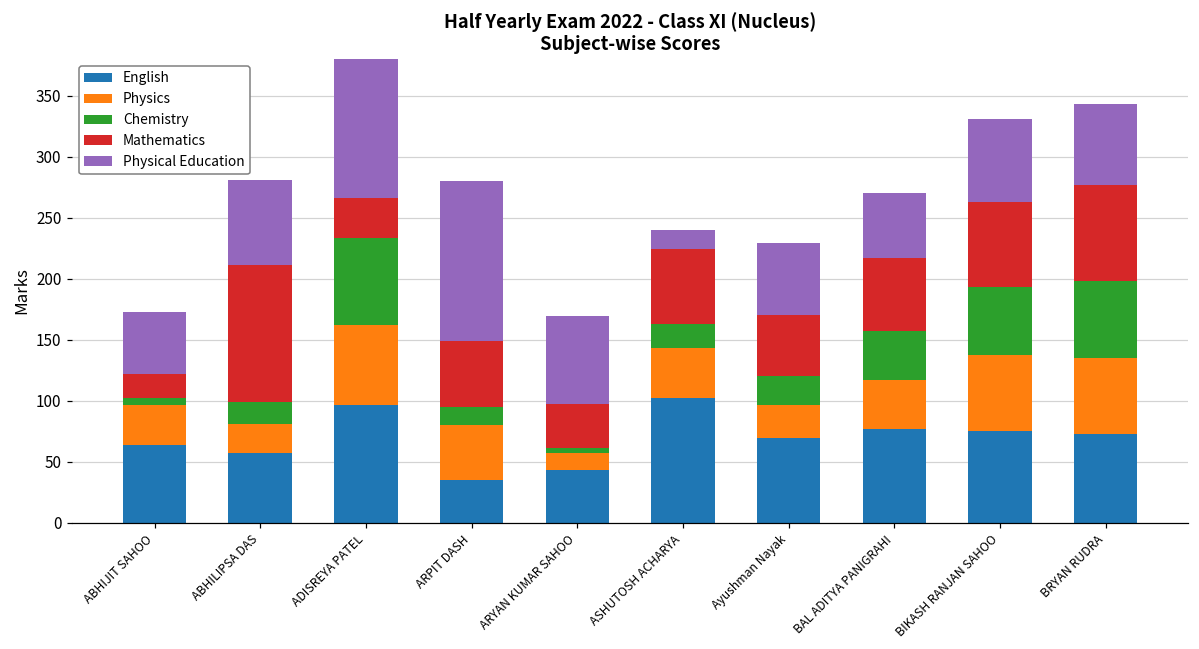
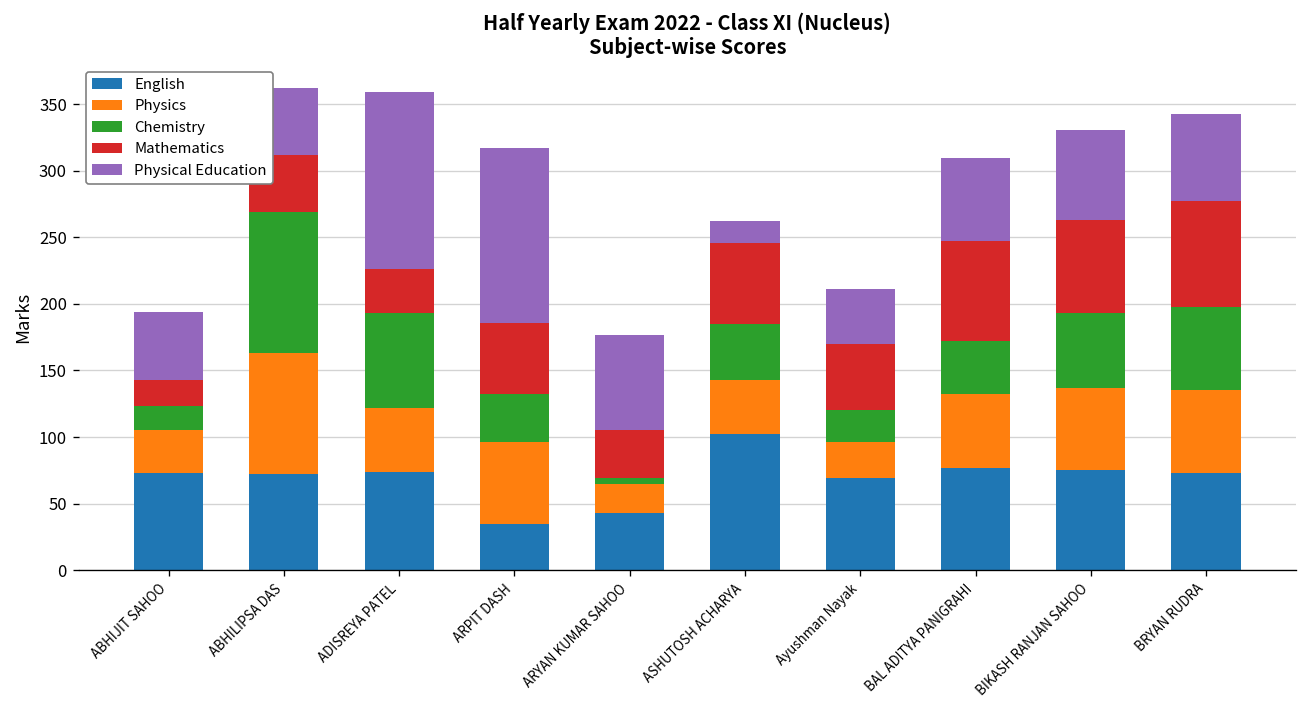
  {
    "English": {
-     "ABHIJIT SAHOO": 64,
-     "ABHILIPSA DAS": 57,
-     "ADISREYA PATEL": 96,
+     "ABHIJIT SAHOO": 73,
+     "ABHILIPSA DAS": 72,
+     "ADISREYA PATEL": 74,
      "ARPIT DASH": 35,
      "ARYAN KUMAR SAHOO": 43,
      "ASHUTOSH ACHARYA": 102,
      "Ayushman Nayak": 69,
      "BAL ADITYA PANIGRAHI": 77,
      "BIKASH RANJAN SAHOO": 75,
      "BRYAN RUDRA": 73
    },
    "Physics": {
      "ABHIJIT SAHOO": 32,
-     "ABHILIPSA DAS": 24,
-     "ADISREYA PATEL": 66,
-     "ARPIT DASH": 45,
-     "ARYAN KUMAR SAHOO": 14,
+     "ABHILIPSA DAS": 91,
+     "ADISREYA PATEL": 48,
+     "ARPIT DASH": 61,
+     "ARYAN KUMAR SAHOO": 22,
      "ASHUTOSH ACHARYA": 41,
      "Ayushman Nayak": 27,
-     "BAL ADITYA PANIGRAHI": 40,
+     "BAL ADITYA PANIGRAHI": 55,
      "BIKASH RANJAN SAHOO": 62,
      "BRYAN RUDRA": 62
    },
    "Chemistry": {
-     "ABHIJIT SAHOO": 6,
-     "ABHILIPSA DAS": 18,
+     "ABHIJIT SAHOO": 18,
+     "ABHILIPSA DAS": 106,
      "ADISREYA PATEL": 71,
-     "ARPIT DASH": 15,
+     "ARPIT DASH": 36,
      "ARYAN KUMAR SAHOO": 4,
-     "ASHUTOSH ACHARYA": 20,
+     "ASHUTOSH ACHARYA": 42,
      "Ayushman Nayak": 24,
      "BAL ADITYA PANIGRAHI": 40,
      "BIKASH RANJAN SAHOO": 56,
      "BRYAN RUDRA": 63
    },
    "Mathematics": {
      "ABHIJIT SAHOO": 20,
-     "ABHILIPSA DAS": 112,
+     "ABHILIPSA DAS": 43,
      "ADISREYA PATEL": 33,
      "ARPIT DASH": 54,
      "ARYAN KUMAR SAHOO": 36,
      "ASHUTOSH ACHARYA": 61,
      "Ayushman Nayak": 50,
-     "BAL ADITYA PANIGRAHI": 60,
+     "BAL ADITYA PANIGRAHI": 75,
      "BIKASH RANJAN SAHOO": 70,
      "BRYAN RUDRA": 79
    },
    "Physical Education": {
      "ABHIJIT SAHOO": 51,
-     "ABHILIPSA DAS": 70,
+     "ABHILIPSA DAS": 50,
      "ARPIT DASH": 131,
      "ARYAN KUMAR SAHOO": 72,
      "ASHUTOSH ACHARYA": 16,
-     "Ayushman Nayak": 59,
-     "BAL ADITYA PANIGRAHI": 53,
+     "Ayushman Nayak": 41,
+     "BAL ADITYA PANIGRAHI": 63,
      "BIKASH RANJAN SAHOO": 68,
      "BRYAN RUDRA": 66
    }
  }
